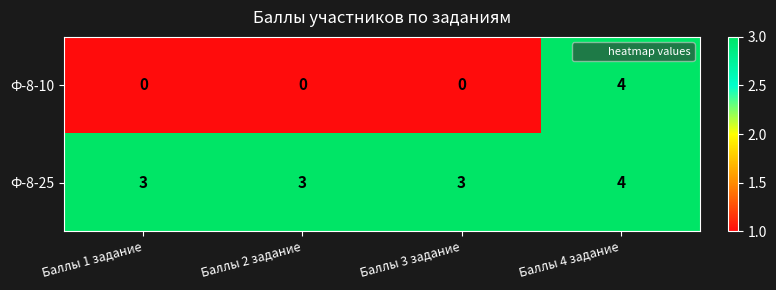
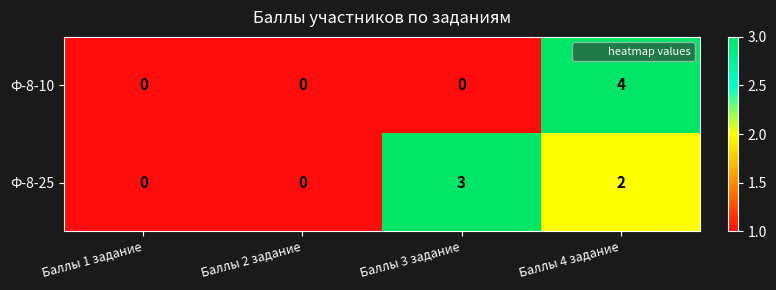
  {
    "Ф-8-10": {
      "Баллы 1 задание": 0,
      "Баллы 2 задание": 0,
      "Баллы 3 задание": 0,
      "Баллы 4 задание": 4
    },
    "Ф-8-25": {
-     "Баллы 1 задание": 3,
-     "Баллы 2 задание": 3,
+     "Баллы 1 задание": 0,
+     "Баллы 2 задание": 0,
      "Баллы 3 задание": 3,
-     "Баллы 4 задание": 4
+     "Баллы 4 задание": 2
    }
  }
